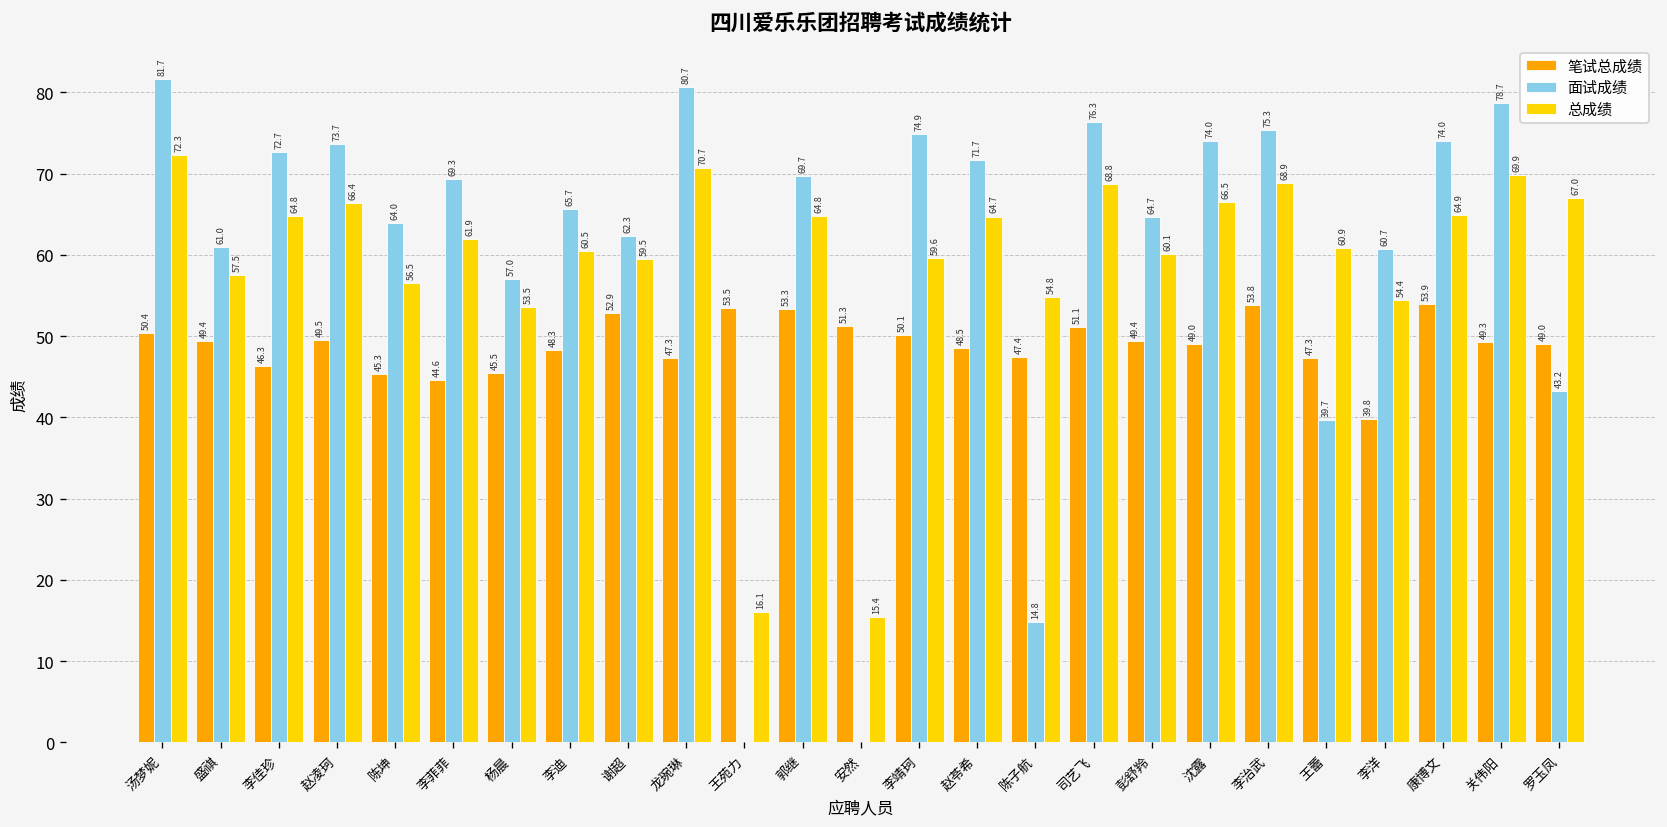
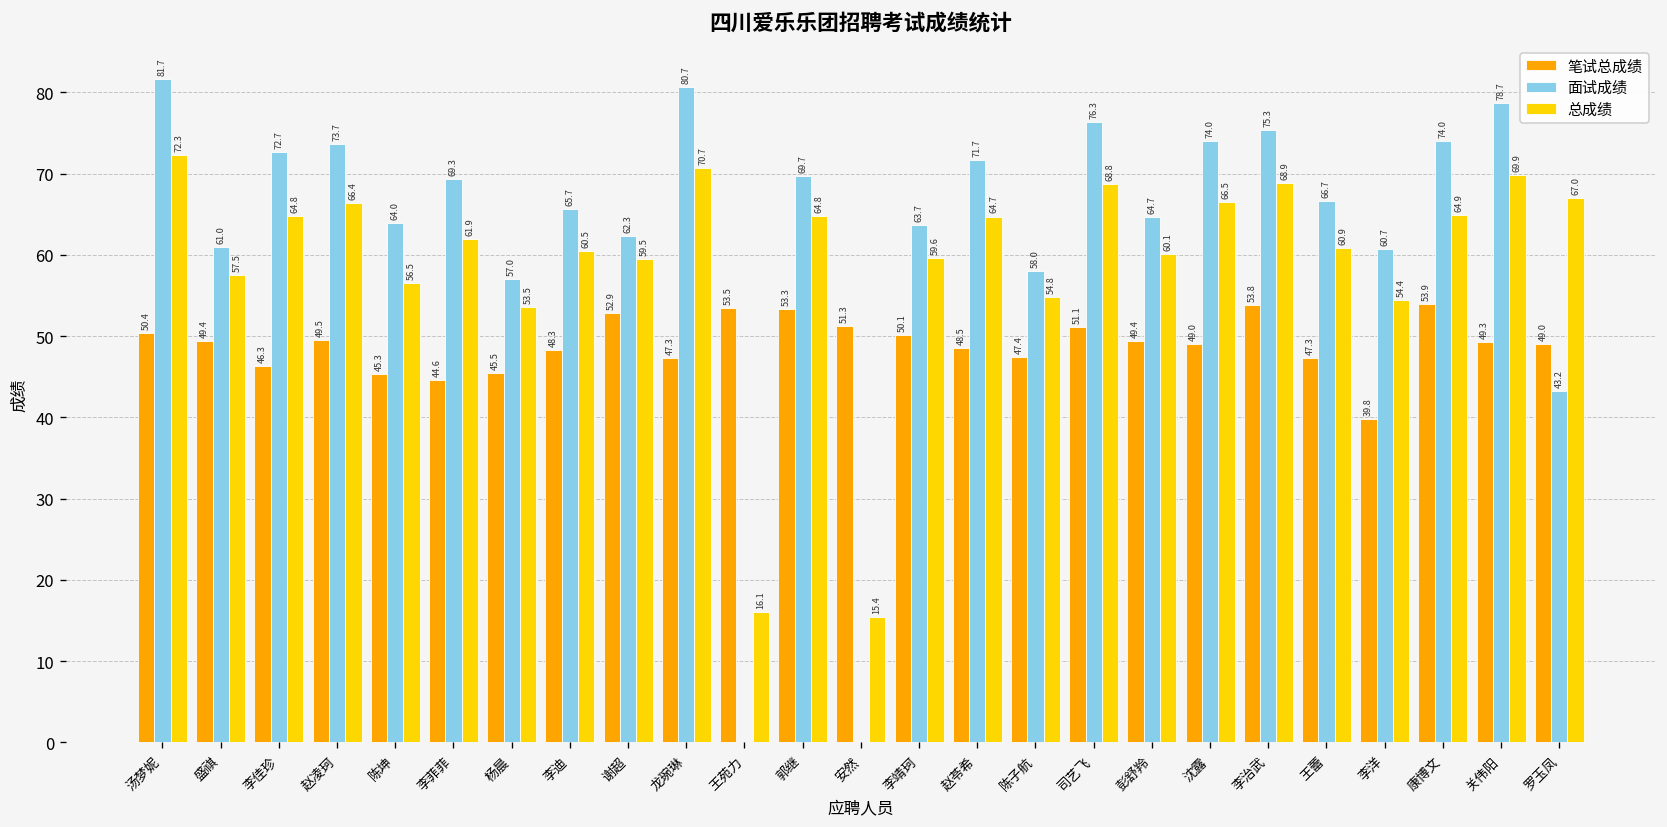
  {
    "面试成绩": {
      "汤梦妮": 81.7,
      "盛祺": 61.0,
      "李佳珍": 72.7,
      "赵凌珂": 73.7,
      "陈坤": 64.0,
      "李菲菲": 69.3,
      "杨晨": 57.0,
      "李迪": 65.7,
      "谢超": 62.3,
      "龙琬琳": 80.7,
      "郭继": 69.7,
-     "李靖珂": 74.9,
+     "李靖珂": 63.7,
      "赵苓希": 71.7,
-     "陈子航": 14.8,
+     "陈子航": 58.0,
      "司艺飞": 76.3,
      "彭舒羚": 64.7,
      "沈露": 74.0,
      "李治武": 75.3,
-     "王蕾": 39.7,
+     "王蕾": 66.7,
      "李洋": 60.7,
      "康博文": 74.0,
      "关伟阳": 78.7,
      "罗玉凤": 43.2
    }
  }
